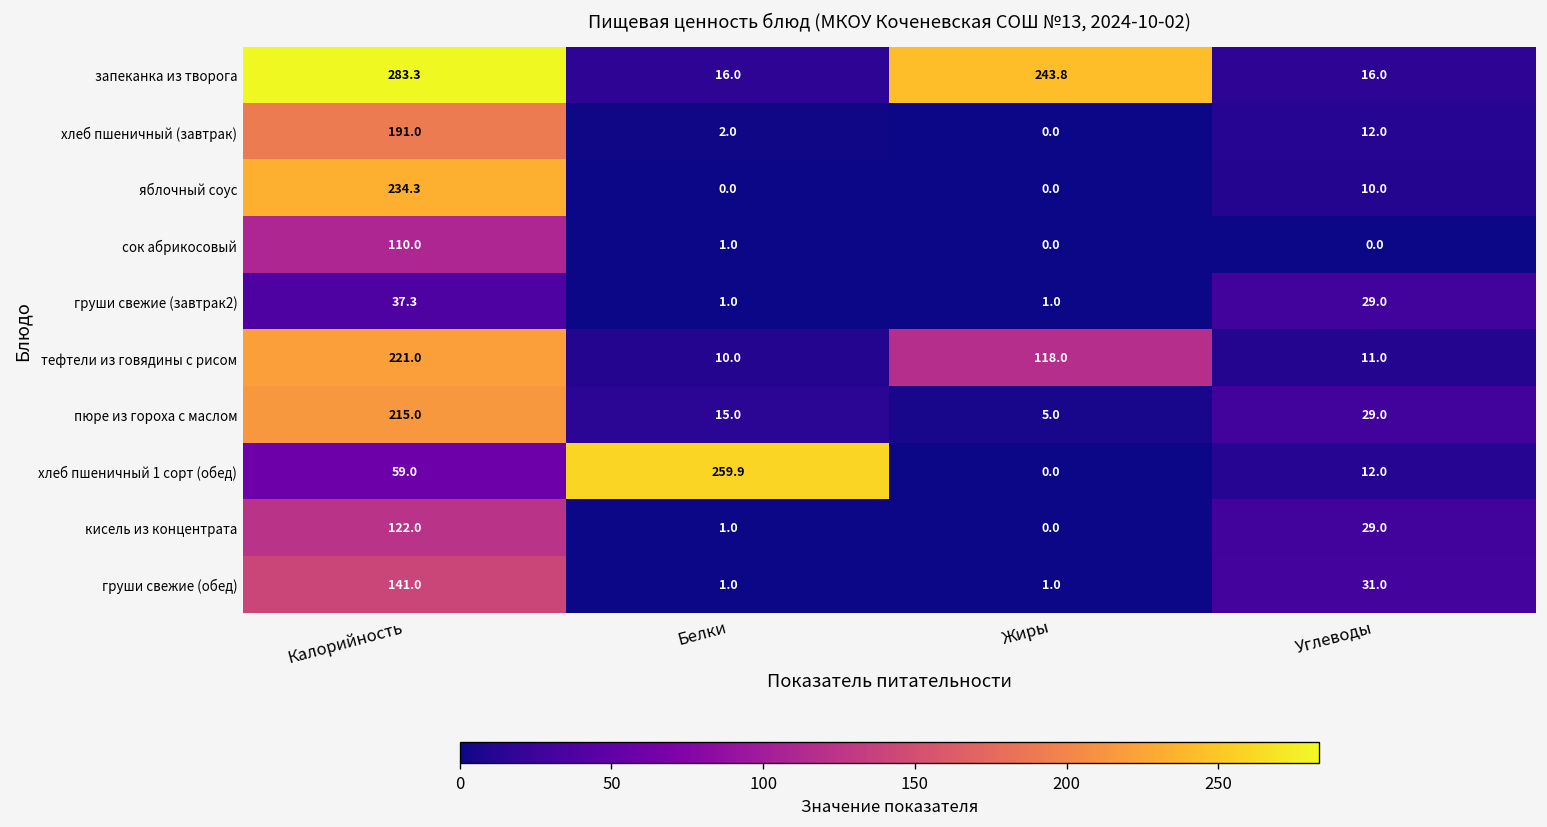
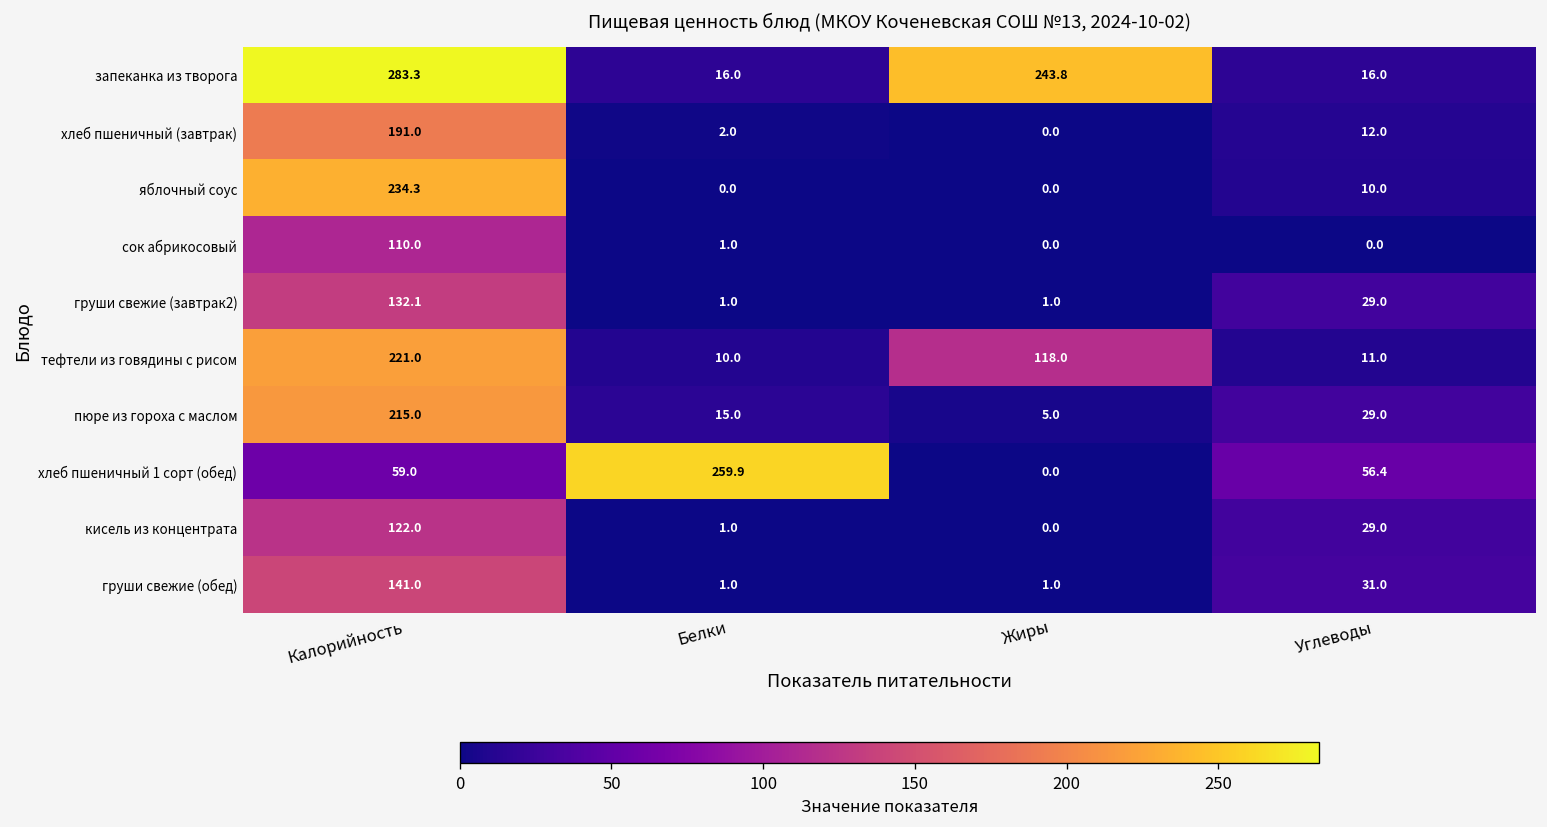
  {
    "запеканка из творога": {
      "Калорийность": 283.3,
      "Белки": 16.0,
      "Жиры": 243.8,
      "Углеводы": 16.0
    },
    "хлеб пшеничный (завтрак)": {
      "Калорийность": 191.0,
      "Белки": 2.0,
      "Жиры": 0.0,
      "Углеводы": 12.0
    },
    "яблочный соус": {
      "Калорийность": 234.3,
      "Белки": 0.0,
      "Жиры": 0.0,
      "Углеводы": 10.0
    },
    "сок абрикосовый": {
      "Калорийность": 110.0,
      "Белки": 1.0,
      "Жиры": 0.0,
      "Углеводы": 0.0
    },
    "груши свежие (завтрак2)": {
-     "Калорийность": 37.3,
+     "Калорийность": 132.1,
      "Белки": 1.0,
      "Жиры": 1.0,
      "Углеводы": 29.0
    },
    "тефтели из говядины с рисом": {
      "Калорийность": 221.0,
      "Белки": 10.0,
      "Жиры": 118.0,
      "Углеводы": 11.0
    },
    "пюре из гороха с маслом": {
      "Калорийность": 215.0,
      "Белки": 15.0,
      "Жиры": 5.0,
      "Углеводы": 29.0
    },
    "хлеб пшеничный 1 сорт (обед)": {
      "Калорийность": 59.0,
      "Белки": 259.9,
      "Жиры": 0.0,
-     "Углеводы": 12.0
+     "Углеводы": 56.4
    },
    "кисель из концентрата": {
      "Калорийность": 122.0,
      "Белки": 1.0,
      "Жиры": 0.0,
      "Углеводы": 29.0
    },
    "груши свежие (обед)": {
      "Калорийность": 141.0,
      "Белки": 1.0,
      "Жиры": 1.0,
      "Углеводы": 31.0
    }
  }
